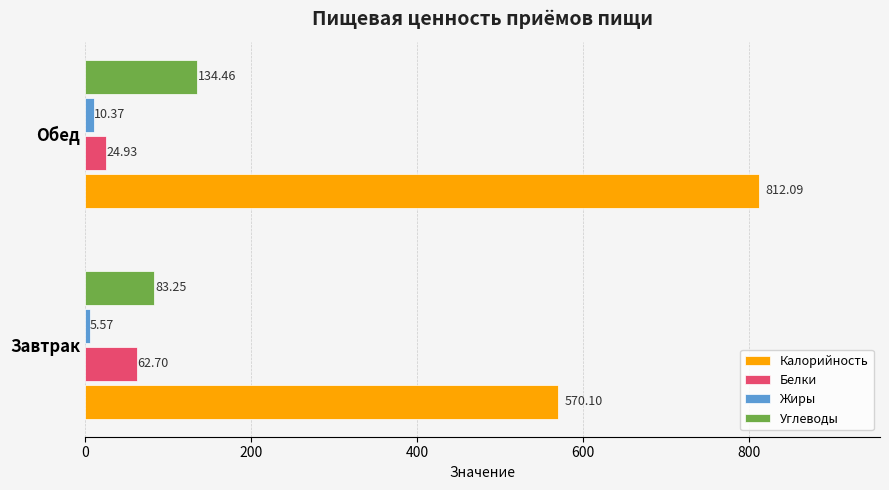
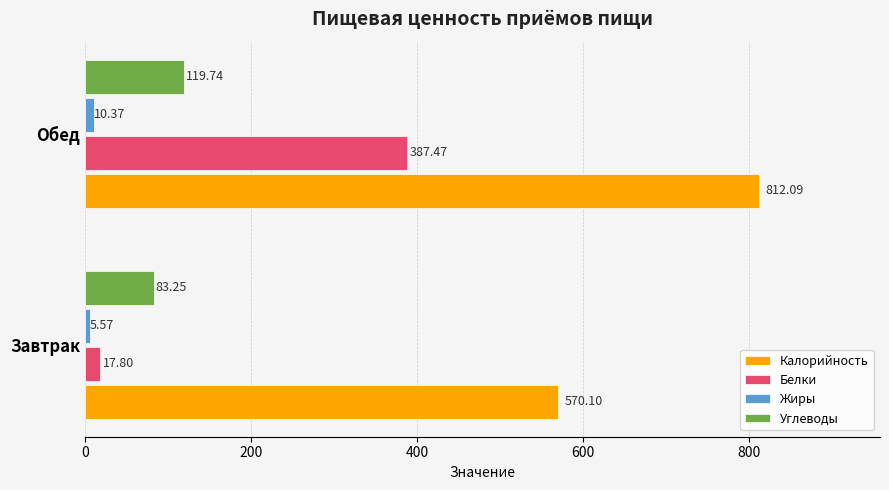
  {
    "Калорийность": {
      "Обед": 812.09,
      "Завтрак": 570.10
    },
    "Белки": {
-     "Обед": 24.93,
-     "Завтрак": 62.70
+     "Обед": 387.47,
+     "Завтрак": 17.80
    },
    "Жиры": {
      "Обед": 10.37,
      "Завтрак": 5.57
    },
    "Углеводы": {
-     "Обед": 134.46,
+     "Обед": 119.74,
      "Завтрак": 83.25
    }
  }
